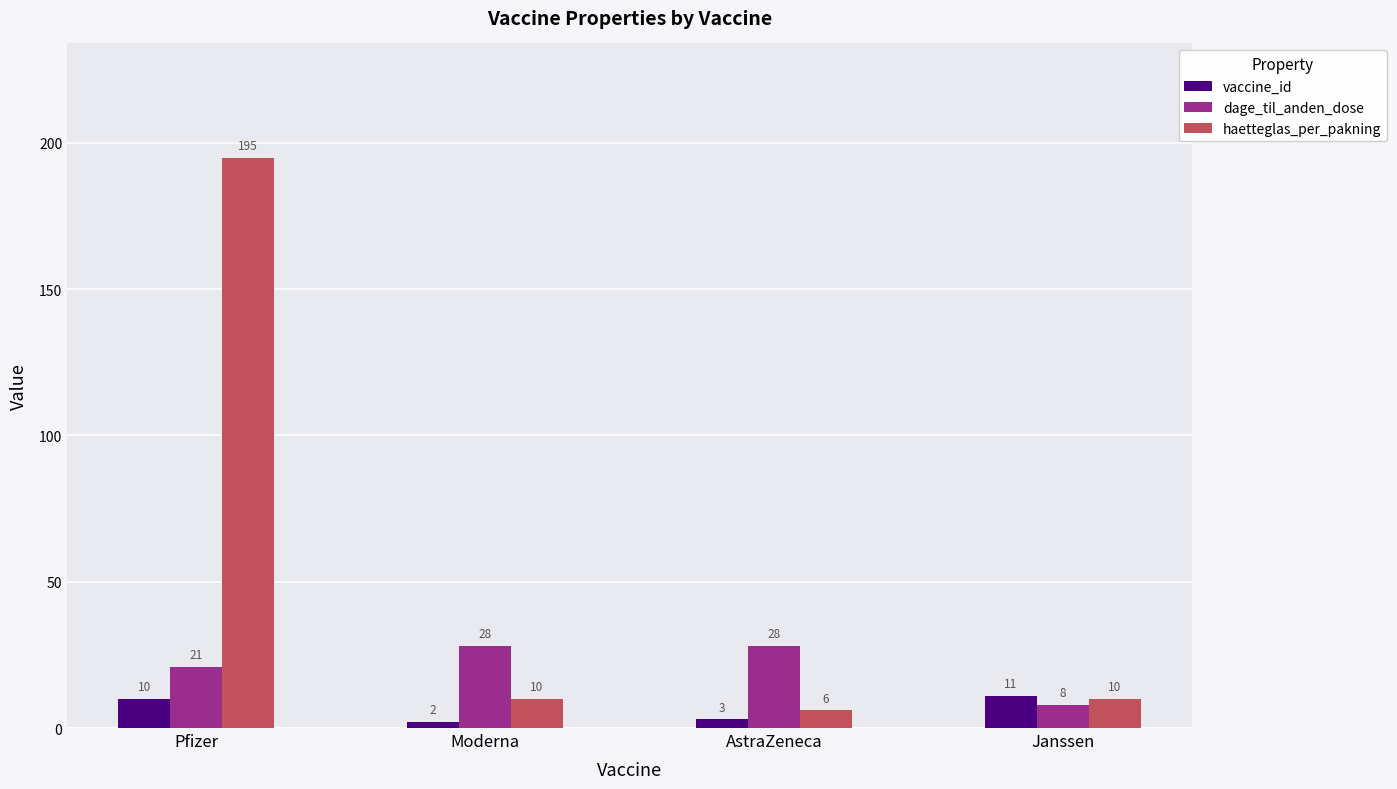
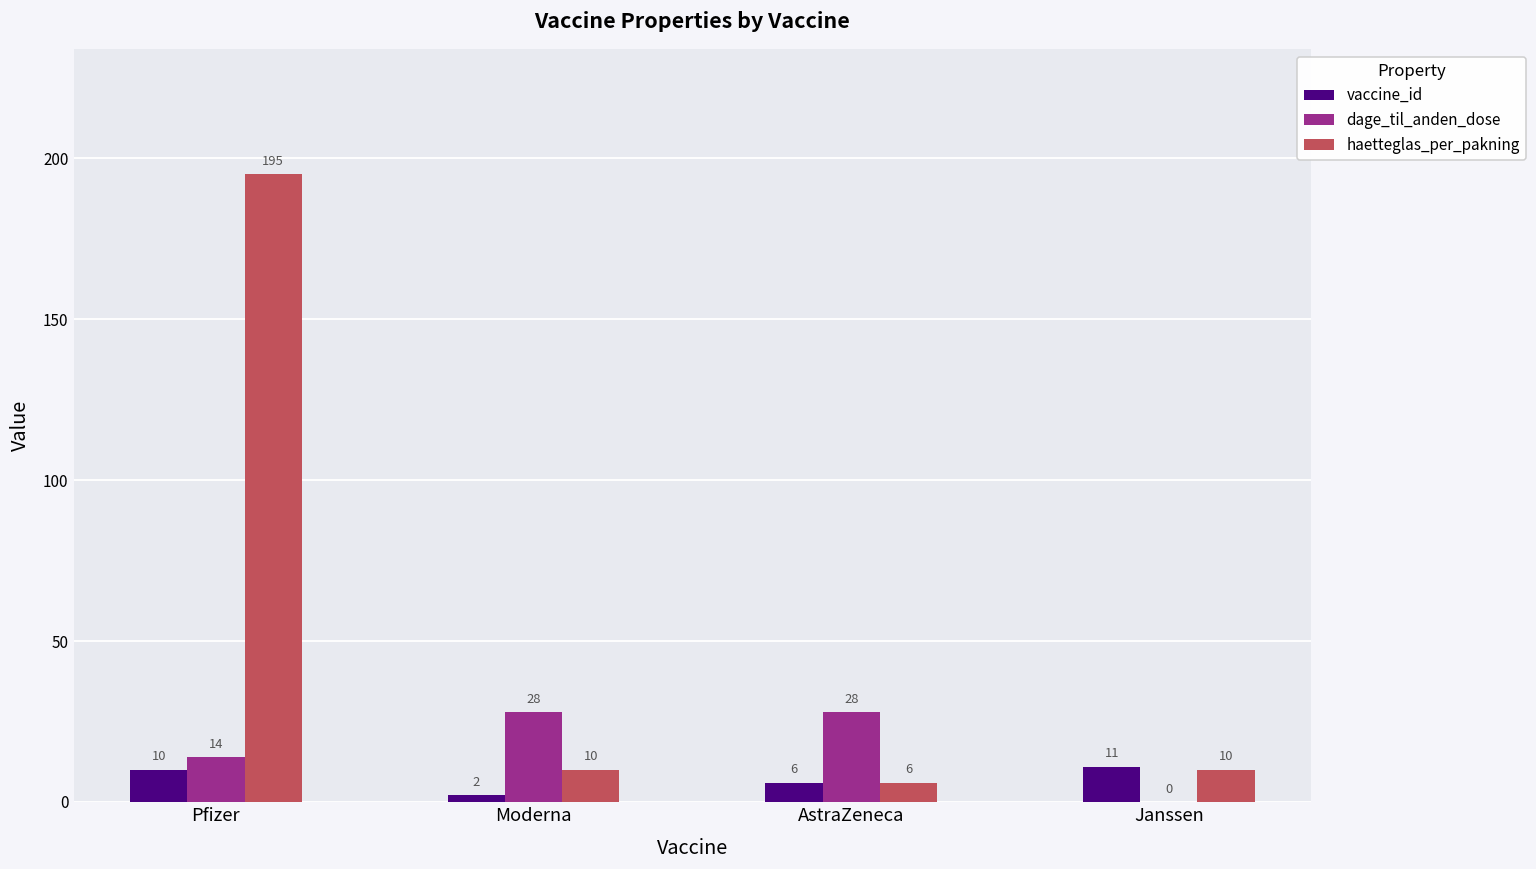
  {
    "vaccine_id": {
      "Pfizer": 10,
      "Moderna": 2,
-     "AstraZeneca": 3,
+     "AstraZeneca": 6,
      "Janssen": 11
    },
    "dage_til_anden_dose": {
-     "Pfizer": 21,
+     "Pfizer": 14,
      "Moderna": 28,
      "AstraZeneca": 28,
-     "Janssen": 8
+     "Janssen": 0
    },
    "haetteglas_per_pakning": {
      "Pfizer": 195,
      "Moderna": 10,
      "AstraZeneca": 6,
      "Janssen": 10
    }
  }
